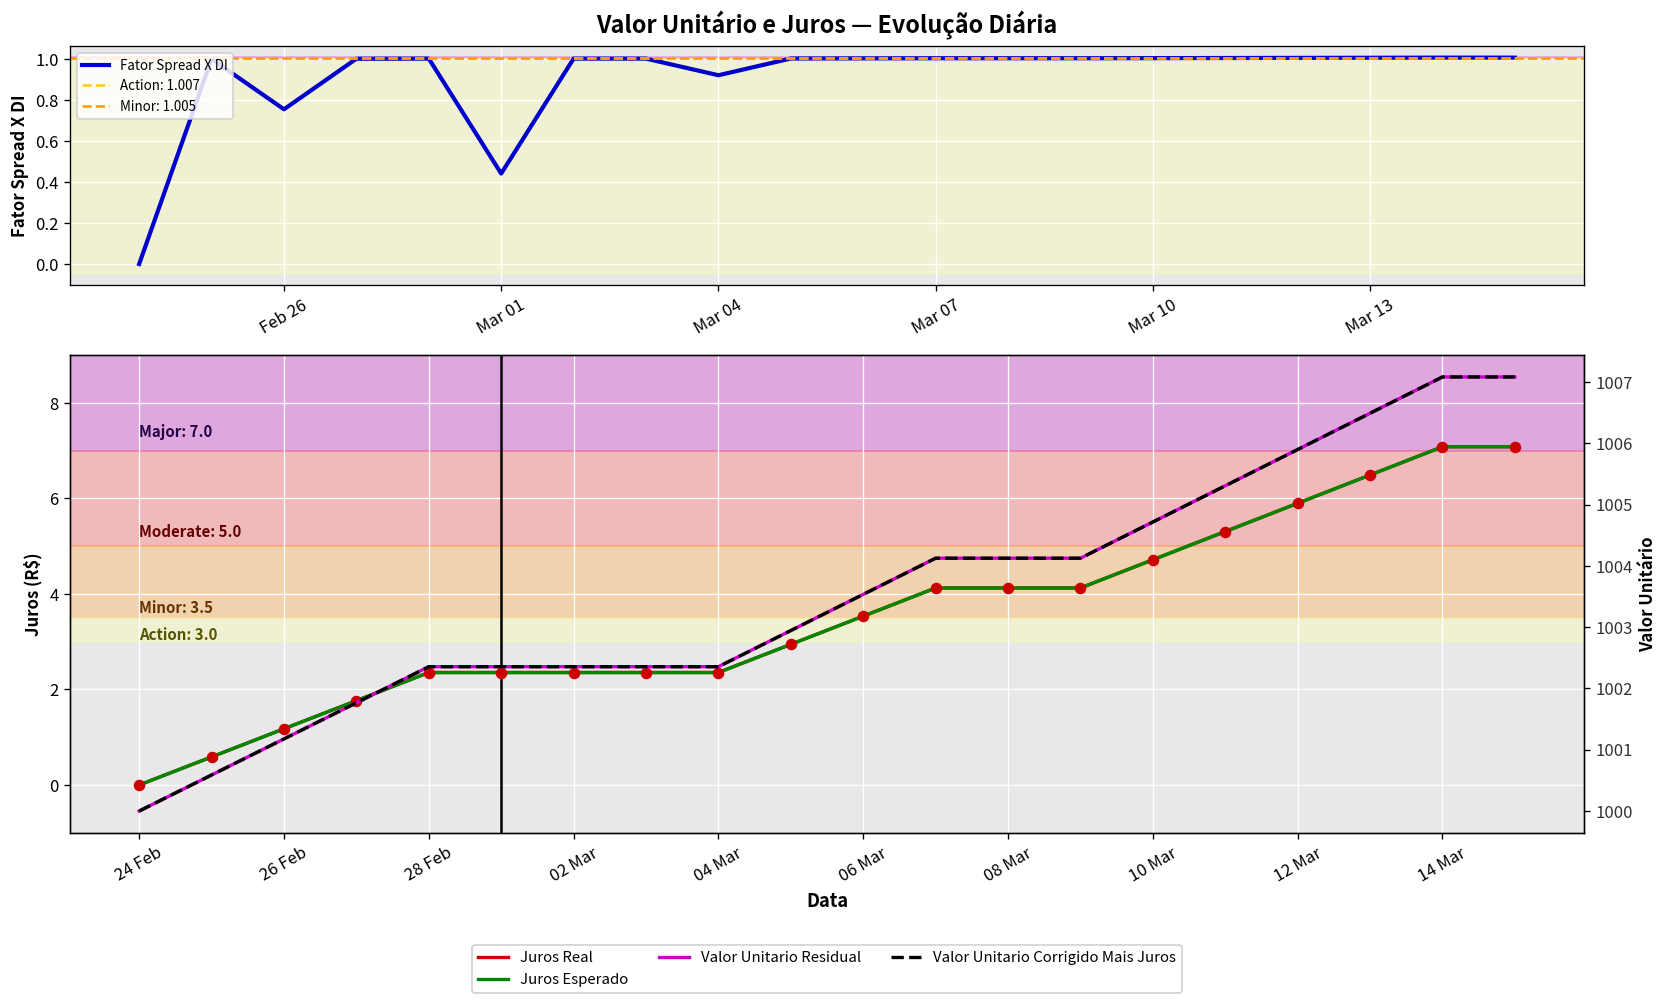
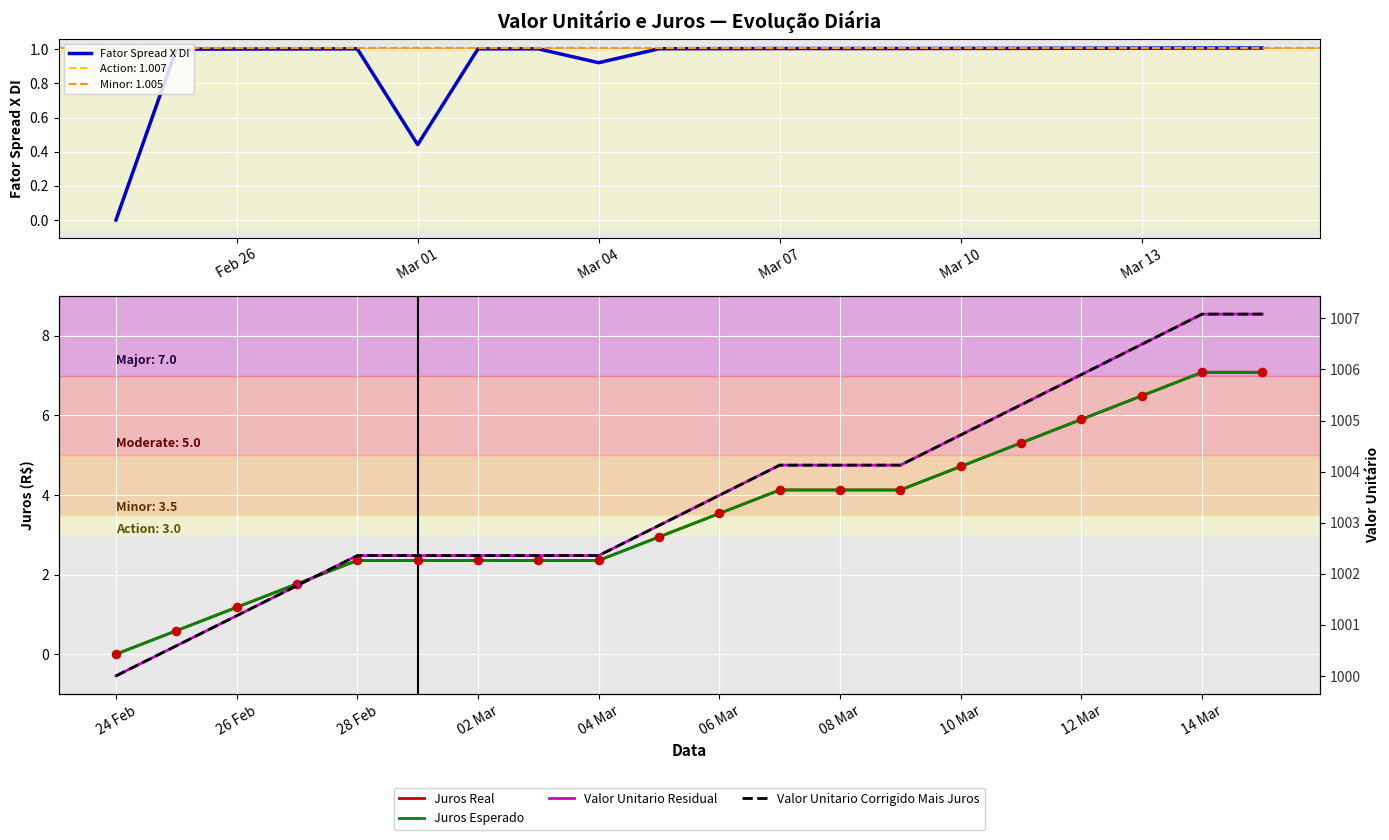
  {
    "Valor Unitário e Juros — Evolução Diária": {
-     "Feb 26": 0.76,
+     "Feb 26": 1.00,
      "Mar 01": 0.44,
      "Mar 04": 0.92,
      "Mar 07": 1.00,
      "Mar 10": 1.00,
      "Mar 13": 1.01
    }
  }
